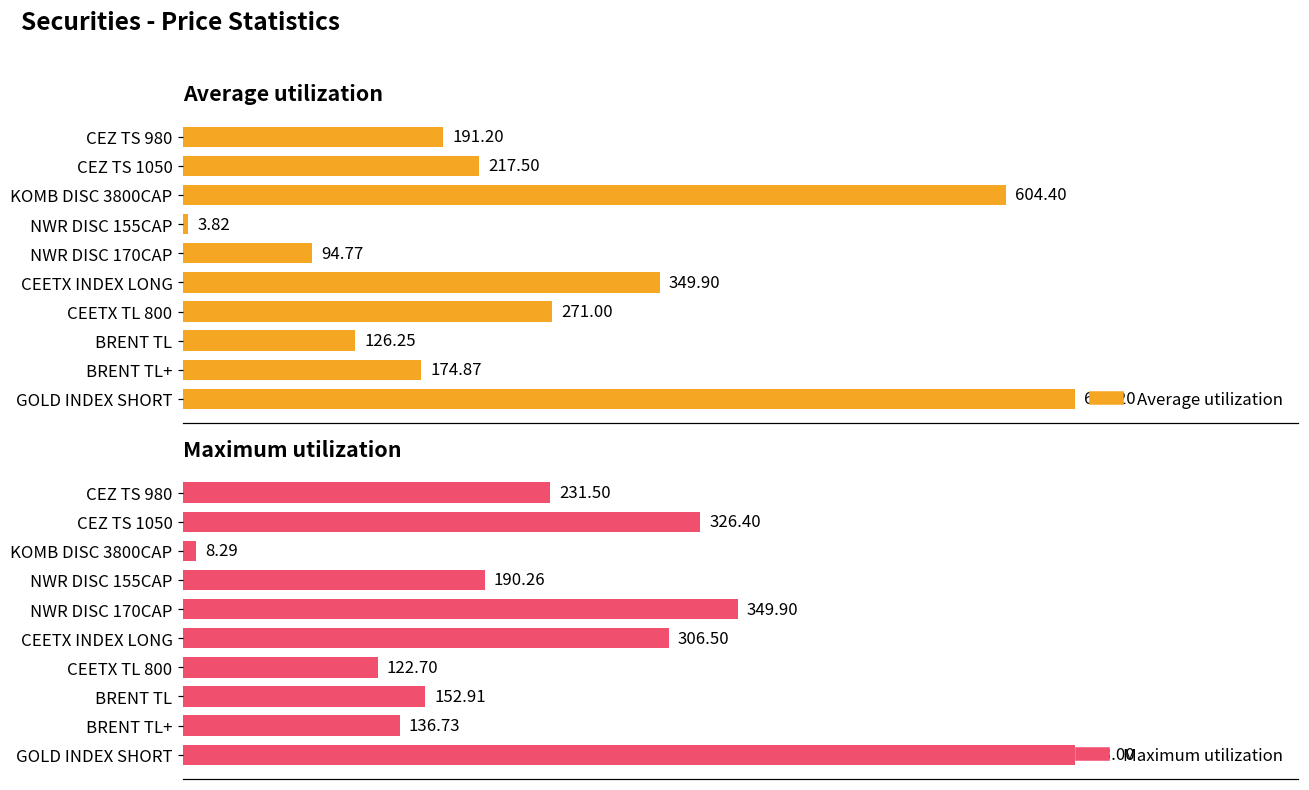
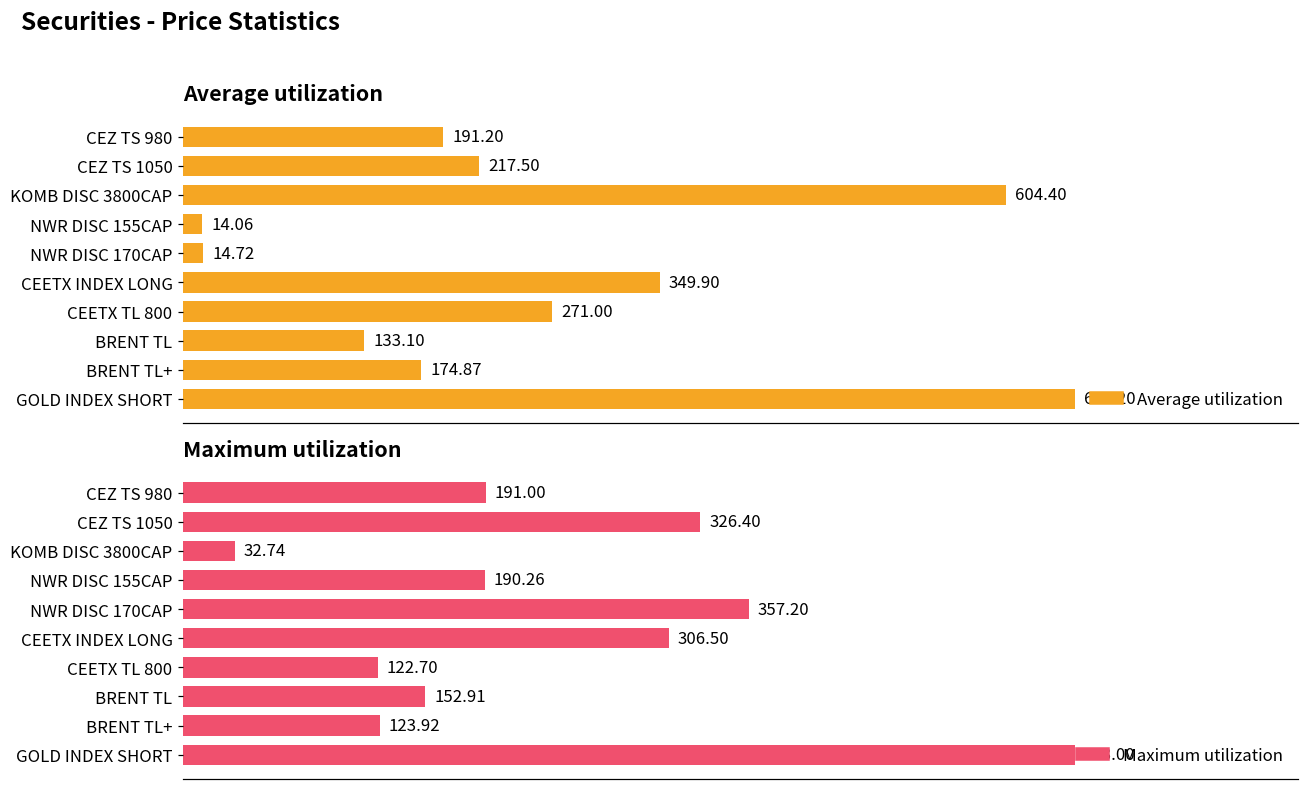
  {
    "Average utilization": {
      "CEZ TS 980": 191.20,
      "CEZ TS 1050": 217.50,
      "KOMB DISC 3800CAP": 604.40,
-     "NWR DISC 155CAP": 3.82,
-     "NWR DISC 170CAP": 94.77,
+     "NWR DISC 155CAP": 14.06,
+     "NWR DISC 170CAP": 14.72,
      "CEETX INDEX LONG": 349.90,
      "CEETX TL 800": 271.00,
-     "BRENT TL": 126.25,
+     "BRENT TL": 133.10,
      "BRENT TL+": 174.87,
      "GOLD INDEX SHORT": 655.20
    },
    "Maximum utilization": {
-     "CEZ TS 980": 231.50,
+     "CEZ TS 980": 191.00,
      "CEZ TS 1050": 326.40,
-     "KOMB DISC 3800CAP": 8.29,
+     "KOMB DISC 3800CAP": 32.74,
      "NWR DISC 155CAP": 190.26,
-     "NWR DISC 170CAP": 349.90,
+     "NWR DISC 170CAP": 357.20,
      "CEETX INDEX LONG": 306.50,
      "CEETX TL 800": 122.70,
      "BRENT TL": 152.91,
-     "BRENT TL+": 136.73,
+     "BRENT TL+": 123.92,
      "GOLD INDEX SHORT": 563.00
    }
  }
